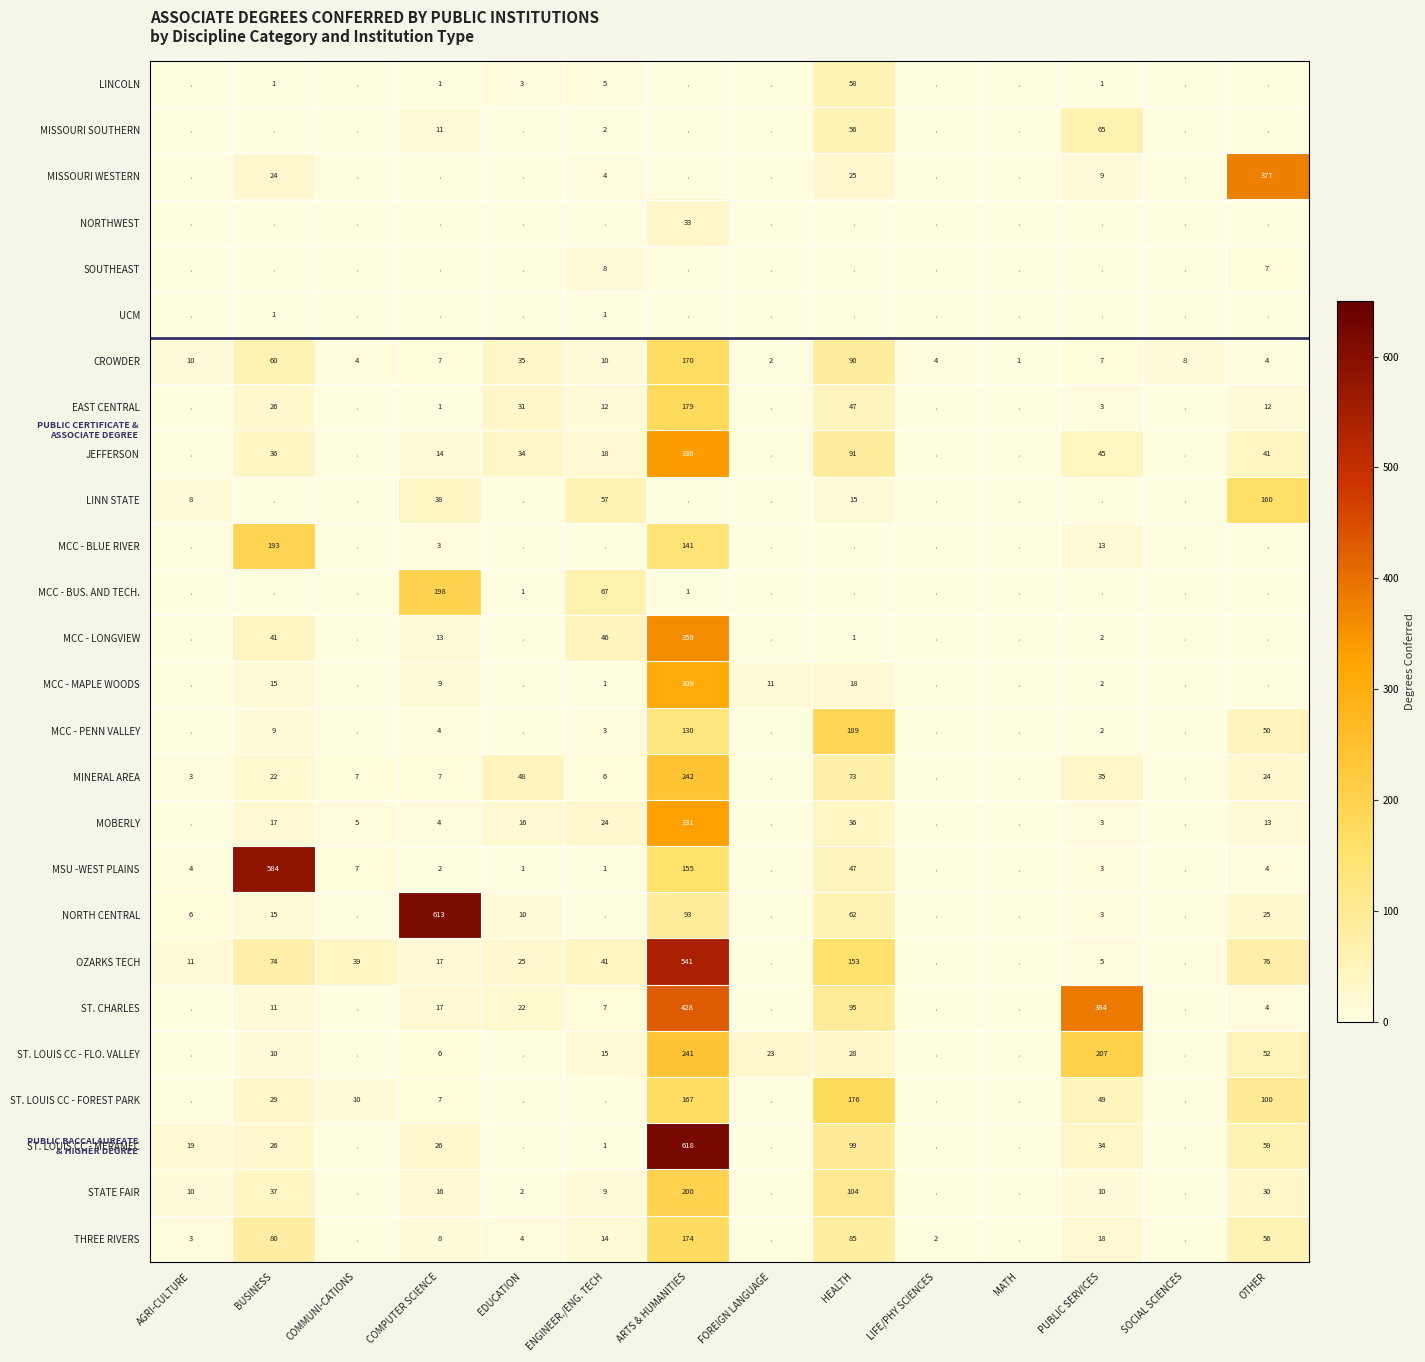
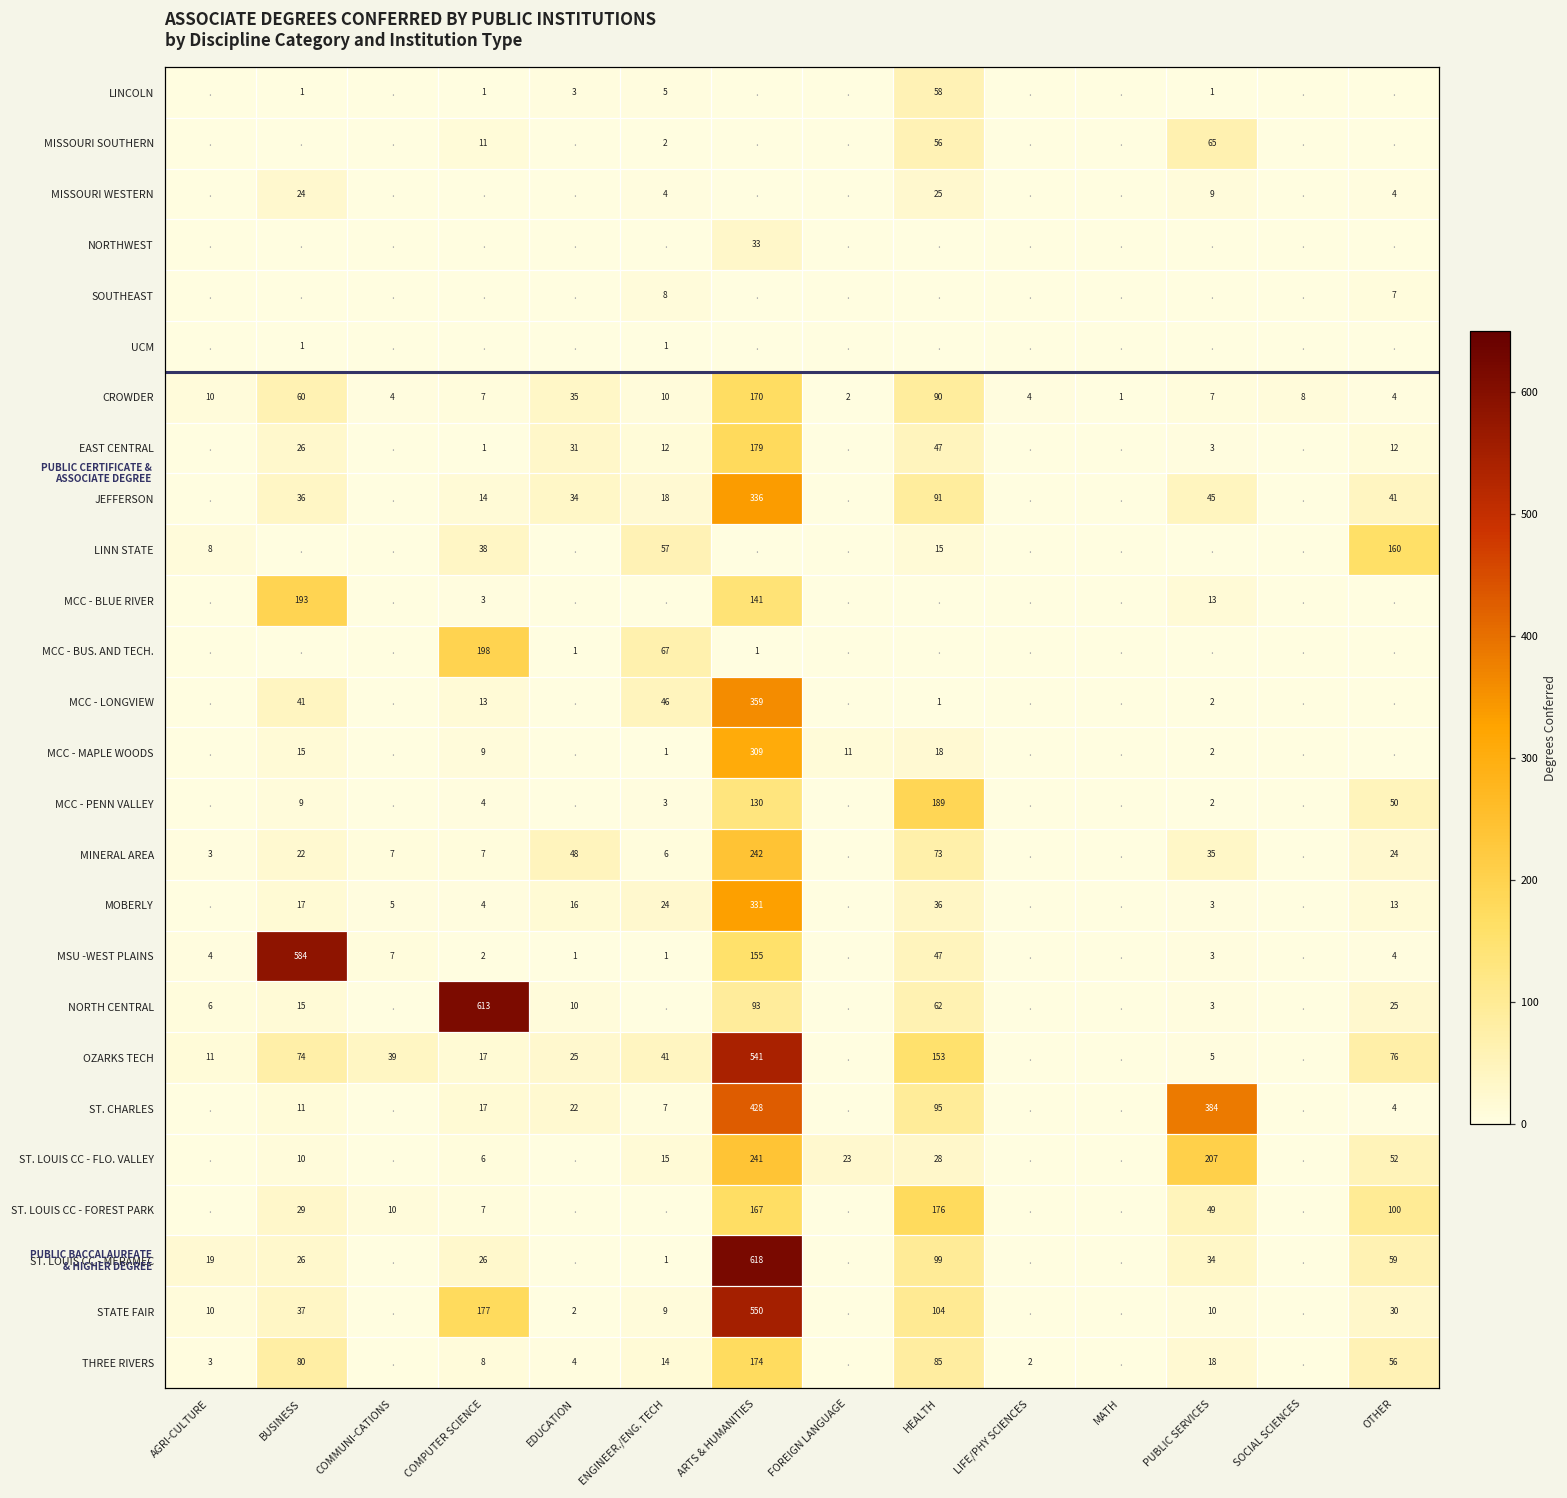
  {
    "LINCOLN": {
      "BUSINESS": 1,
      "COMPUTER SCIENCE": 1,
      "EDUCATION": 3,
      "ENGINEER./ENG. TECH": 5,
      "HEALTH": 58,
      "PUBLIC SERVICES": 1
    },
    "MISSOURI SOUTHERN": {
      "COMPUTER SCIENCE": 11,
      "ENGINEER./ENG. TECH": 2,
      "HEALTH": 56,
      "PUBLIC SERVICES": 65
    },
    "MISSOURI WESTERN": {
      "BUSINESS": 24,
      "ENGINEER./ENG. TECH": 4,
      "HEALTH": 25,
      "PUBLIC SERVICES": 9,
-     "OTHER": 377
+     "OTHER": 4
    },
    "NORTHWEST": {
      "ARTS & HUMANITIES": 33
    },
    "SOUTHEAST": {
      "ENGINEER./ENG. TECH": 8,
      "OTHER": 7
    },
    "UCM": {
      "BUSINESS": 1,
      "ENGINEER./ENG. TECH": 1
    },
    "CROWDER": {
      "AGRI-CULTURE": 10,
      "BUSINESS": 60,
      "COMMUNI-CATIONS": 4,
      "COMPUTER SCIENCE": 7,
      "EDUCATION": 35,
      "ENGINEER./ENG. TECH": 10,
      "ARTS & HUMANITIES": 170,
      "FOREIGN LANGUAGE": 2,
      "HEALTH": 90,
      "LIFE/PHY SCIENCES": 4,
      "MATH": 1,
      "PUBLIC SERVICES": 7,
      "SOCIAL SCIENCES": 8,
      "OTHER": 4
    },
    "EAST CENTRAL": {
      "BUSINESS": 26,
      "COMPUTER SCIENCE": 1,
      "EDUCATION": 31,
      "ENGINEER./ENG. TECH": 12,
      "ARTS & HUMANITIES": 179,
      "HEALTH": 47,
      "PUBLIC SERVICES": 3,
      "OTHER": 12
    },
    "JEFFERSON": {
      "BUSINESS": 36,
      "COMPUTER SCIENCE": 14,
      "EDUCATION": 34,
      "ENGINEER./ENG. TECH": 18,
      "ARTS & HUMANITIES": 336,
      "HEALTH": 91,
      "PUBLIC SERVICES": 45,
      "OTHER": 41
    },
    "LINN STATE": {
      "AGRI-CULTURE": 8,
      "COMPUTER SCIENCE": 38,
      "ENGINEER./ENG. TECH": 57,
      "HEALTH": 15,
      "OTHER": 160
    },
    "MCC - BLUE RIVER": {
      "BUSINESS": 193,
      "COMPUTER SCIENCE": 3,
      "ARTS & HUMANITIES": 141,
      "PUBLIC SERVICES": 13
    },
    "MCC - BUS. AND TECH.": {
      "COMPUTER SCIENCE": 198,
      "EDUCATION": 1,
      "ENGINEER./ENG. TECH": 67,
      "ARTS & HUMANITIES": 1
    },
    "MCC - LONGVIEW": {
      "BUSINESS": 41,
      "COMPUTER SCIENCE": 13,
      "ENGINEER./ENG. TECH": 46,
      "ARTS & HUMANITIES": 359,
      "HEALTH": 1,
      "PUBLIC SERVICES": 2
    },
    "MCC - MAPLE WOODS": {
      "BUSINESS": 15,
      "COMPUTER SCIENCE": 9,
      "ENGINEER./ENG. TECH": 1,
      "ARTS & HUMANITIES": 309,
      "FOREIGN LANGUAGE": 11,
      "HEALTH": 18,
      "PUBLIC SERVICES": 2
    },
    "MCC - PENN VALLEY": {
      "BUSINESS": 9,
      "COMPUTER SCIENCE": 4,
      "ENGINEER./ENG. TECH": 3,
      "ARTS & HUMANITIES": 130,
      "HEALTH": 189,
      "PUBLIC SERVICES": 2,
      "OTHER": 50
    },
    "MINERAL AREA": {
      "AGRI-CULTURE": 3,
      "BUSINESS": 22,
      "COMMUNI-CATIONS": 7,
      "COMPUTER SCIENCE": 7,
      "EDUCATION": 48,
      "ENGINEER./ENG. TECH": 6,
      "ARTS & HUMANITIES": 242,
      "HEALTH": 73,
      "PUBLIC SERVICES": 35,
      "OTHER": 24
    },
    "MOBERLY": {
      "BUSINESS": 17,
      "COMMUNI-CATIONS": 5,
      "COMPUTER SCIENCE": 4,
      "EDUCATION": 16,
      "ENGINEER./ENG. TECH": 24,
      "ARTS & HUMANITIES": 331,
      "HEALTH": 36,
      "PUBLIC SERVICES": 3,
      "OTHER": 13
    },
    "MSU -WEST PLAINS": {
      "AGRI-CULTURE": 4,
      "BUSINESS": 584,
      "COMMUNI-CATIONS": 7,
      "COMPUTER SCIENCE": 2,
      "EDUCATION": 1,
      "ENGINEER./ENG. TECH": 1,
      "ARTS & HUMANITIES": 155,
      "HEALTH": 47,
      "PUBLIC SERVICES": 3,
      "OTHER": 4
    },
    "NORTH CENTRAL": {
      "AGRI-CULTURE": 6,
      "BUSINESS": 15,
      "COMPUTER SCIENCE": 613,
      "EDUCATION": 10,
      "ARTS & HUMANITIES": 93,
      "HEALTH": 62,
      "PUBLIC SERVICES": 3,
      "OTHER": 25
    },
    "OZARKS TECH": {
      "AGRI-CULTURE": 11,
      "BUSINESS": 74,
      "COMMUNI-CATIONS": 39,
      "COMPUTER SCIENCE": 17,
      "EDUCATION": 25,
      "ENGINEER./ENG. TECH": 41,
      "ARTS & HUMANITIES": 541,
      "HEALTH": 153,
      "PUBLIC SERVICES": 5,
      "OTHER": 76
    },
    "ST. CHARLES": {
      "BUSINESS": 11,
      "COMPUTER SCIENCE": 17,
      "EDUCATION": 22,
      "ENGINEER./ENG. TECH": 7,
      "ARTS & HUMANITIES": 428,
      "HEALTH": 95,
      "PUBLIC SERVICES": 384,
      "OTHER": 4
    },
    "ST. LOUIS CC - FLO. VALLEY": {
      "BUSINESS": 10,
      "COMPUTER SCIENCE": 6,
      "ENGINEER./ENG. TECH": 15,
      "ARTS & HUMANITIES": 241,
      "FOREIGN LANGUAGE": 23,
      "HEALTH": 28,
      "PUBLIC SERVICES": 207,
      "OTHER": 52
    },
    "ST. LOUIS CC - FOREST PARK": {
      "BUSINESS": 29,
      "COMMUNI-CATIONS": 10,
      "COMPUTER SCIENCE": 7,
      "ARTS & HUMANITIES": 167,
      "HEALTH": 176,
      "PUBLIC SERVICES": 49,
      "OTHER": 100
    },
    "ST. LOUIS CC - MERAMEC": {
      "AGRI-CULTURE": 19,
      "BUSINESS": 26,
      "COMPUTER SCIENCE": 26,
      "ENGINEER./ENG. TECH": 1,
      "ARTS & HUMANITIES": 618,
      "HEALTH": 99,
      "PUBLIC SERVICES": 34,
      "OTHER": 59
    },
    "STATE FAIR": {
      "AGRI-CULTURE": 10,
      "BUSINESS": 37,
-     "COMPUTER SCIENCE": 16,
+     "COMPUTER SCIENCE": 177,
      "EDUCATION": 2,
      "ENGINEER./ENG. TECH": 9,
-     "ARTS & HUMANITIES": 200,
+     "ARTS & HUMANITIES": 550,
      "HEALTH": 104,
      "PUBLIC SERVICES": 10,
      "OTHER": 30
    },
    "THREE RIVERS": {
      "AGRI-CULTURE": 3,
      "BUSINESS": 80,
      "COMPUTER SCIENCE": 8,
      "EDUCATION": 4,
      "ENGINEER./ENG. TECH": 14,
      "ARTS & HUMANITIES": 174,
      "HEALTH": 85,
      "LIFE/PHY SCIENCES": 2,
      "PUBLIC SERVICES": 18,
      "OTHER": 56
    }
  }
